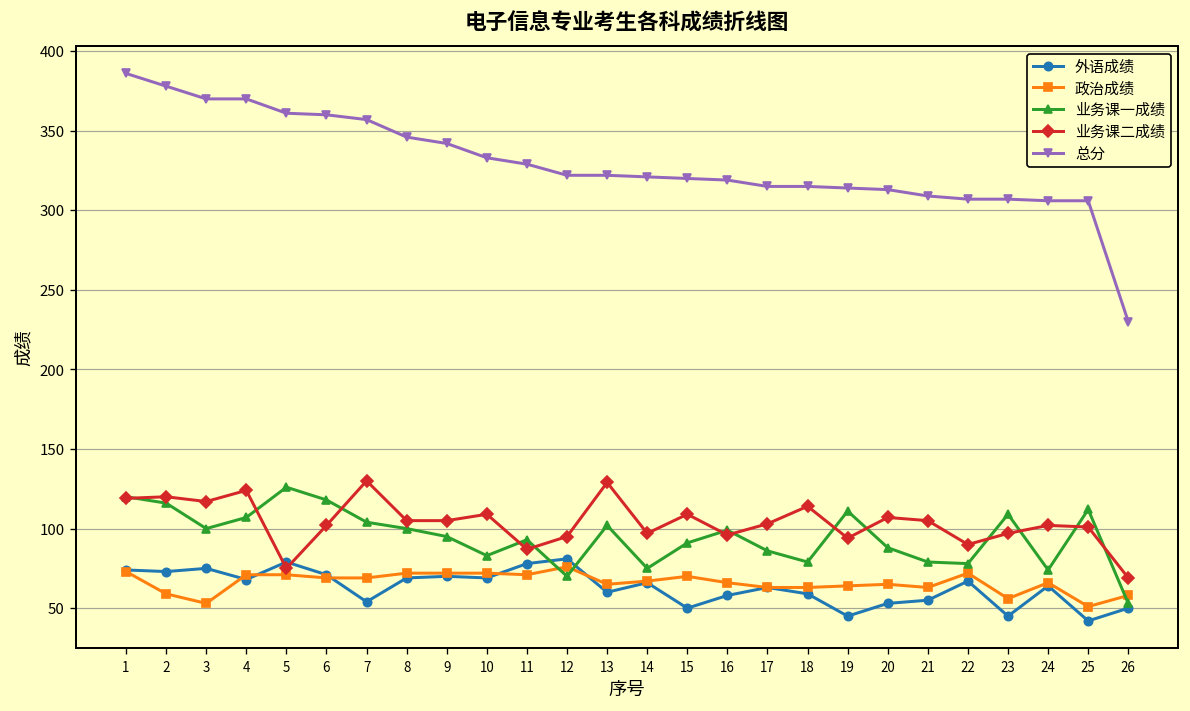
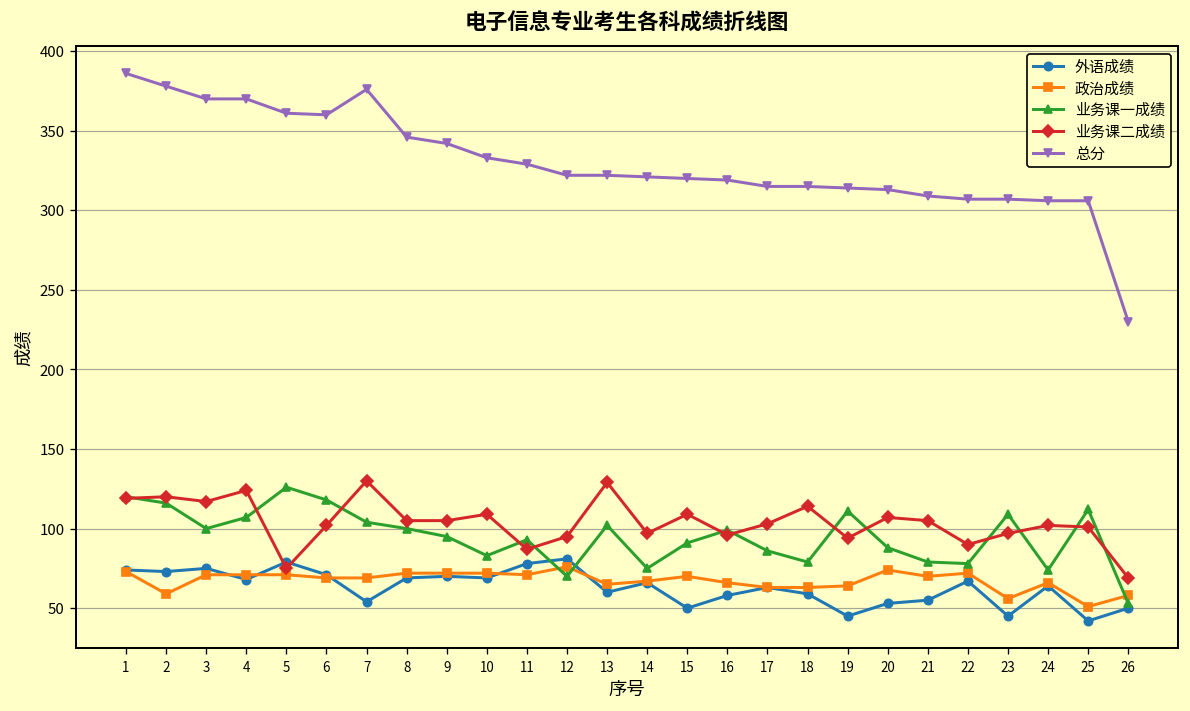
  {
    "外语成绩": {
      "2": 73,
      "3": 75,
      "4": 68,
      "5": 79,
      "6": 71,
      "7": 54,
      "8": 69,
      "9": 70,
      "10": 69,
      "11": 78,
      "12": 81,
      "13": 60,
      "15": 50,
      "16": 58,
      "18": 59,
      "19": 45,
      "20": 53,
      "21": 55,
      "22": 67,
      "23": 45,
      "24": 64,
      "25": 42,
      "26": 50
    },
    "政治成绩": {
      "2": 59,
-     "3": 53,
+     "3": 71,
      "4": 71,
      "5": 71,
      "6": 69,
      "7": 69,
      "8": 72,
      "9": 72,
      "10": 72,
      "11": 71,
      "12": 76,
      "13": 65,
      "15": 70,
      "16": 66,
      "18": 63,
      "19": 64,
-     "20": 65,
-     "21": 63,
+     "20": 74,
+     "21": 70,
      "22": 72,
      "23": 56,
      "24": 66,
      "25": 51,
      "26": 58
    },
    "业务课一成绩": {
      "2": 116,
      "3": 100,
      "4": 107,
      "5": 126,
      "6": 118,
      "7": 104,
      "8": 100,
      "9": 95,
      "10": 83,
      "11": 93,
      "12": 70,
      "13": 102,
      "14": 75,
      "15": 91,
      "16": 99,
      "17": 86,
      "18": 79,
      "19": 111,
      "20": 88,
      "21": 79,
      "22": 78,
      "23": 109,
      "24": 74,
      "25": 112,
      "26": 53
    },
    "业务课二成绩": {
      "2": 120,
      "3": 117,
      "4": 124,
      "5": 75,
      "6": 102,
      "7": 130,
      "8": 105,
      "9": 105,
      "10": 109,
      "11": 87,
      "12": 95,
      "13": 129,
      "14": 97,
      "15": 109,
      "16": 96,
      "17": 103,
      "18": 114,
      "19": 94,
      "20": 107,
      "21": 105,
      "22": 90,
      "23": 97,
      "24": 102,
      "25": 101,
      "26": 69
    },
    "总分": {
      "1": 386,
      "2": 378,
      "3": 370,
      "4": 370,
      "5": 361,
      "6": 360,
-     "7": 357,
+     "7": 376,
      "8": 346,
      "9": 342,
      "10": 333,
      "11": 329,
      "12": 322,
      "13": 322,
      "14": 321,
      "15": 320,
      "16": 319,
      "17": 315,
      "18": 315,
      "19": 314,
      "20": 313,
      "21": 309,
      "22": 307,
      "23": 307,
      "24": 306,
      "25": 306,
      "26": 230
    }
  }
